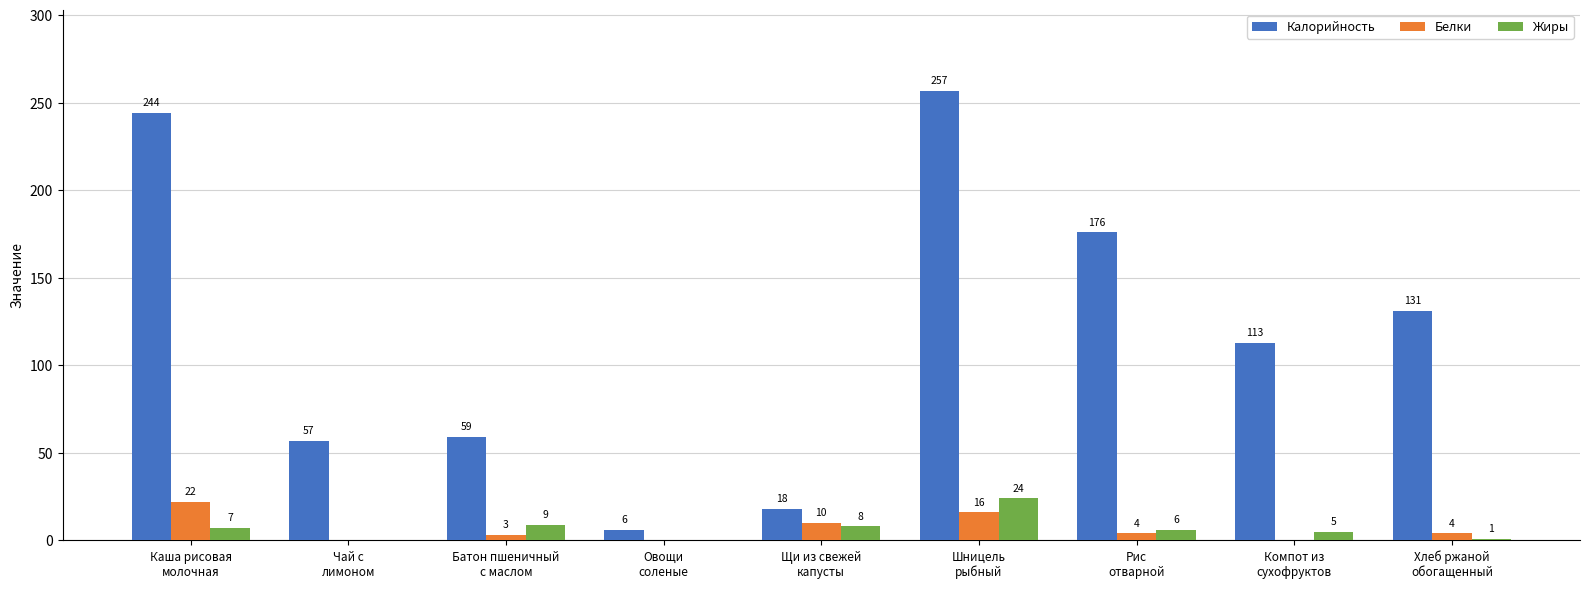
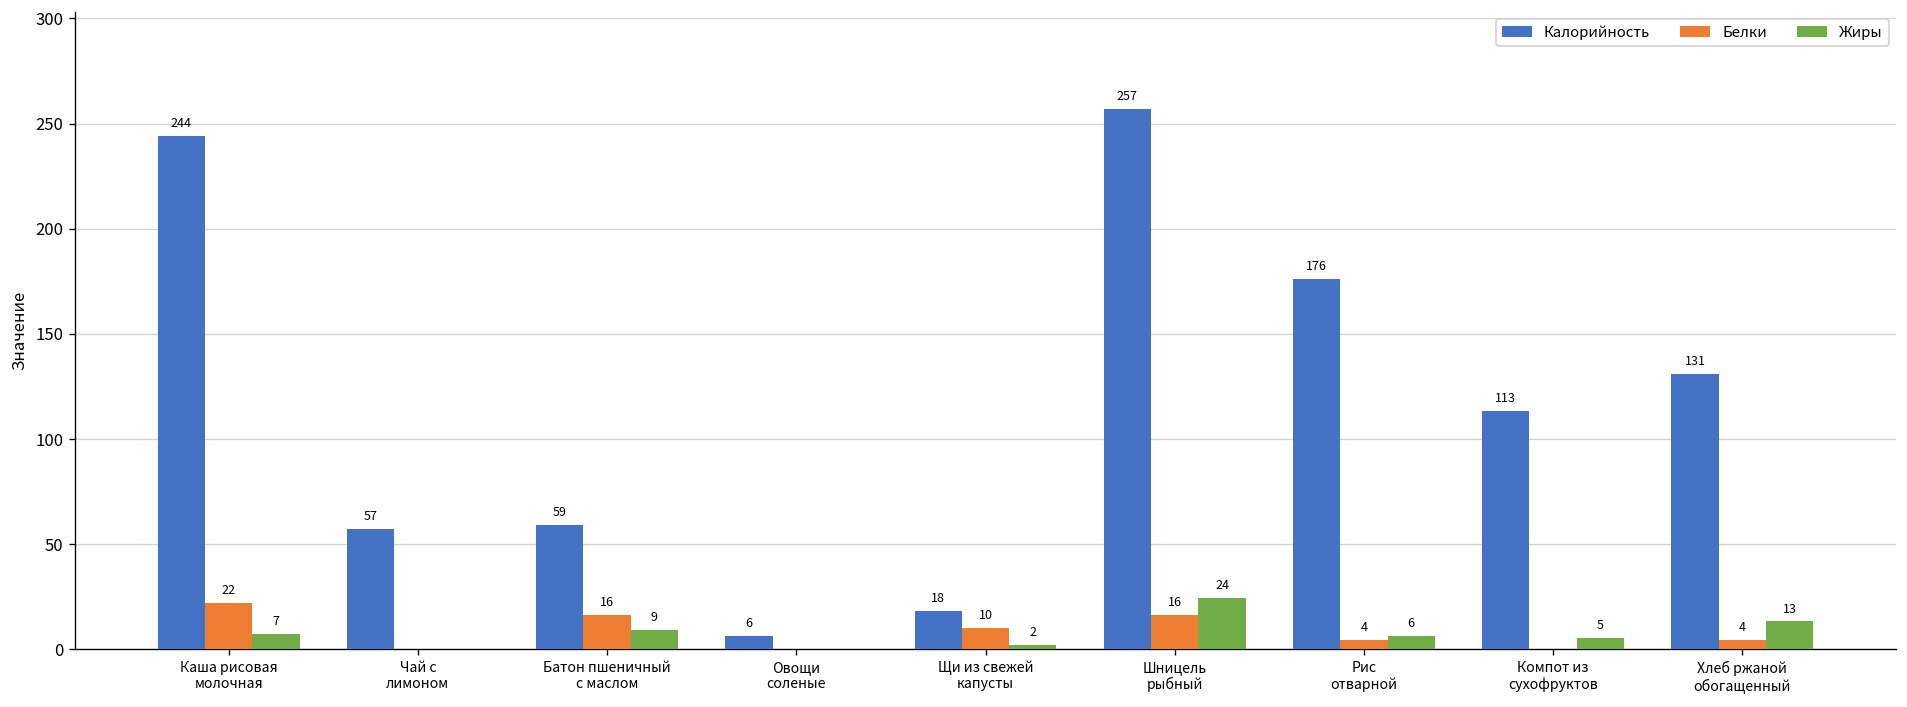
  {
    "Калорийность": {
      "Каша рисовая молочная": 244,
      "Чай с лимоном": 57,
      "Батон пшеничный с маслом": 59,
      "Овощи соленые": 6,
      "Щи из свежей капусты": 18,
      "Шницель рыбный": 257,
      "Рис отварной": 176,
      "Компот из сухофруктов": 113,
      "Хлеб ржаной обогащенный": 131
    },
    "Белки": {
      "Каша рисовая молочная": 22,
-     "Батон пшеничный с маслом": 3,
+     "Батон пшеничный с маслом": 16,
      "Щи из свежей капусты": 10,
      "Шницель рыбный": 16,
      "Рис отварной": 4,
      "Хлеб ржаной обогащенный": 4
    },
    "Жиры": {
      "Каша рисовая молочная": 7,
      "Батон пшеничный с маслом": 9,
-     "Щи из свежей капусты": 8,
+     "Щи из свежей капусты": 2,
      "Шницель рыбный": 24,
      "Рис отварной": 6,
      "Компот из сухофруктов": 5,
-     "Хлеб ржаной обогащенный": 1
+     "Хлеб ржаной обогащенный": 13
    }
  }
